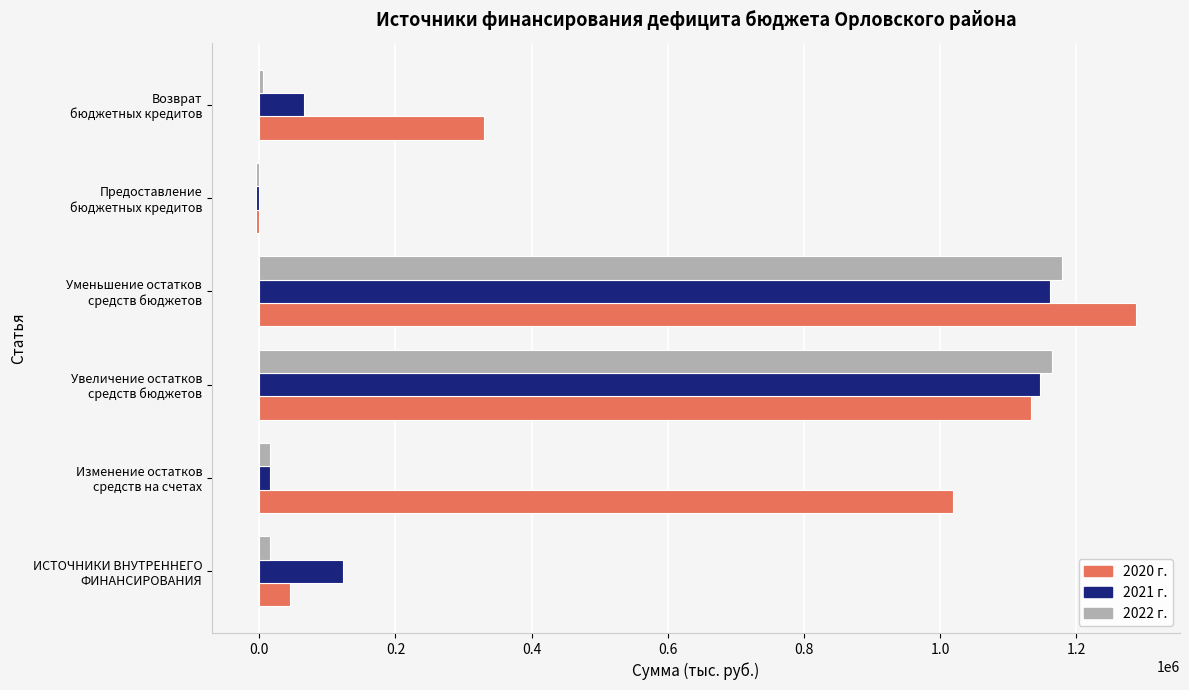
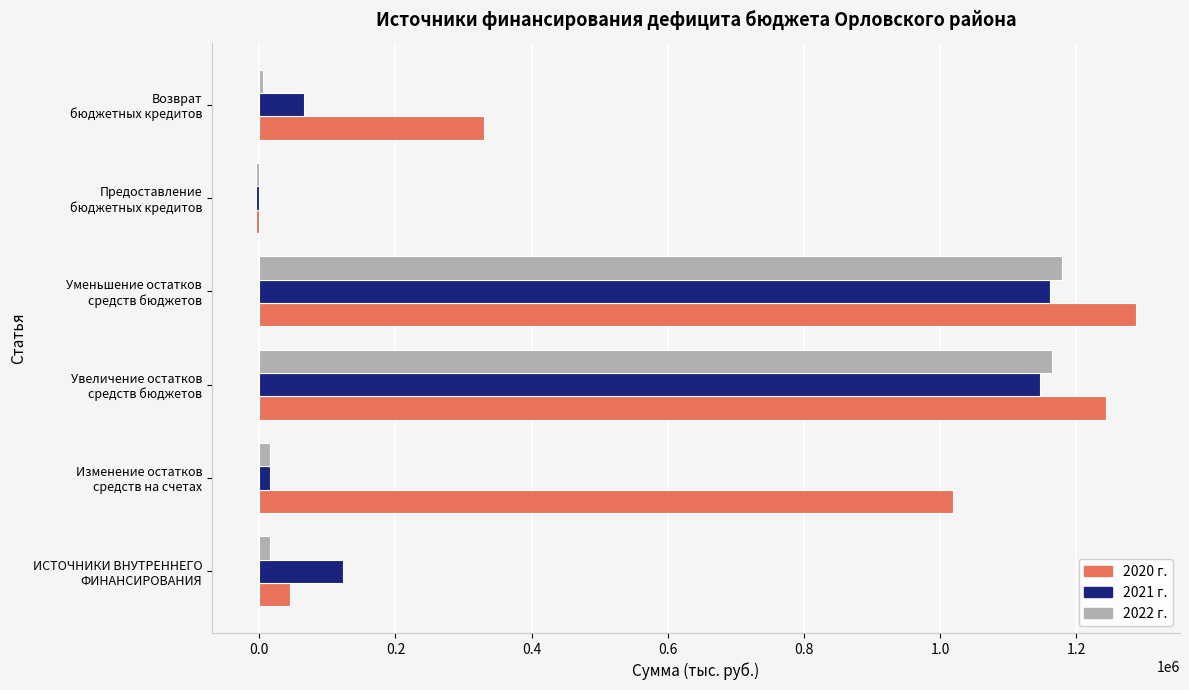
  {
    "2020 г.": {
      "Возврат бюджетных кредитов": 330000,
      "Предоставление бюджетных кредитов": -10000,
      "Уменьшение остатков средств бюджетов": 1290000,
-     "Увеличение остатков средств бюджетов": 1130000,
+     "Увеличение остатков средств бюджетов": 1240000,
      "Изменение остатков средств на счетах": 1020000,
      "ИСТОЧНИКИ ВНУТРЕННЕГО ФИНАНСИРОВАНИЯ": 40000
    },
    "2021 г.": {
      "Возврат бюджетных кредитов": 70000,
      "Предоставление бюджетных кредитов": -10000,
      "Уменьшение остатков средств бюджетов": 1160000,
      "Увеличение остатков средств бюджетов": 1150000,
      "Изменение остатков средств на счетах": 20000,
      "ИСТОЧНИКИ ВНУТРЕННЕГО ФИНАНСИРОВАНИЯ": 120000
    },
    "2022 г.": {
      "Возврат бюджетных кредитов": 10000,
      "Предоставление бюджетных кредитов": -10000,
      "Уменьшение остатков средств бюджетов": 1180000,
      "Увеличение остатков средств бюджетов": 1160000,
      "Изменение остатков средств на счетах": 20000,
      "ИСТОЧНИКИ ВНУТРЕННЕГО ФИНАНСИРОВАНИЯ": 20000
    }
  }
